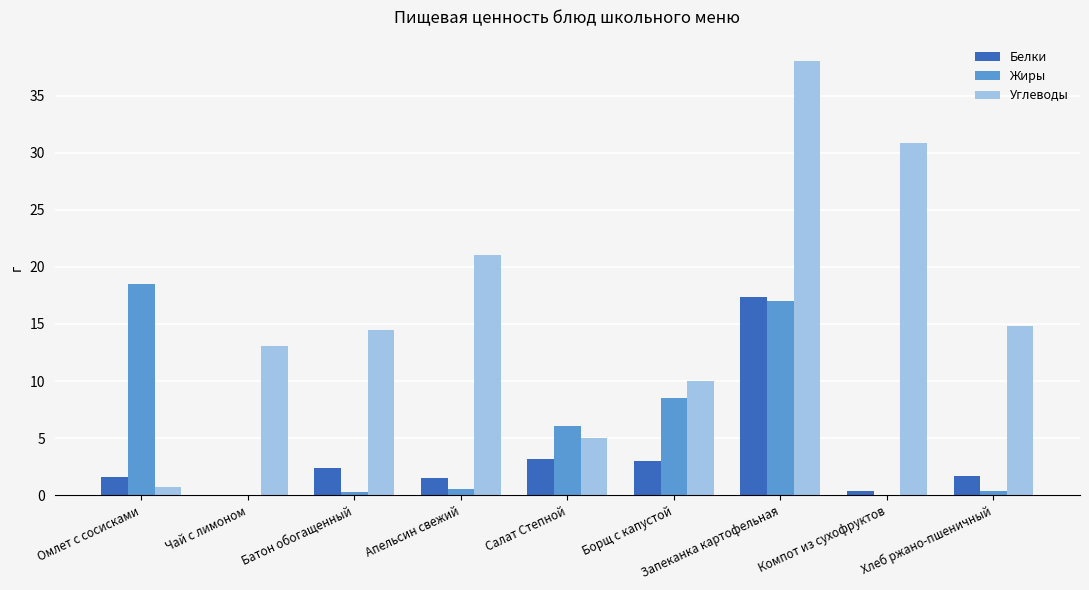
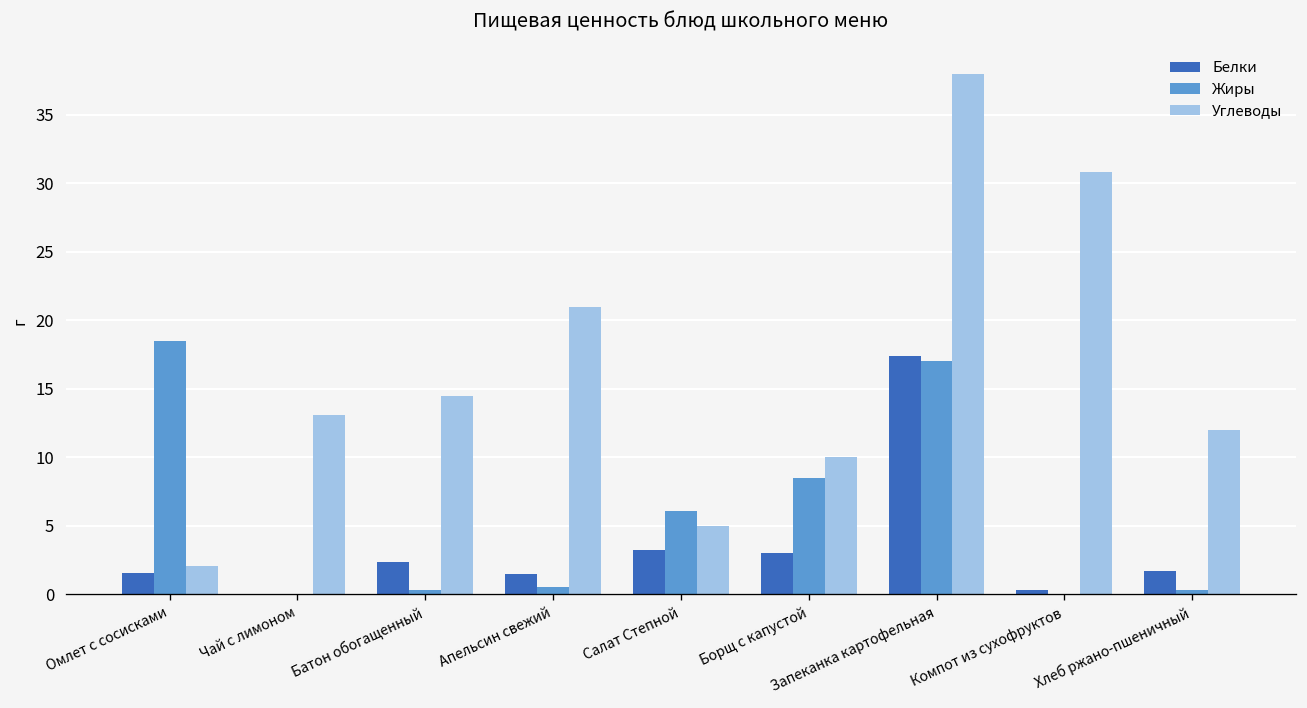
  {
    "Белки": {
      "Омлет с сосисками": 1.6,
      "Батон обогащенный": 2.4,
      "Апельсин свежий": 1.5,
      "Салат Степной": 3.2,
      "Борщ с капустой": 3.0,
      "Запеканка картофельная": 17.4,
      "Компот из сухофруктов": 0.3,
      "Хлеб ржано-пшеничный": 1.7
    },
    "Жиры": {
      "Омлет с сосисками": 18.5,
      "Чай с лимоном": 0.0,
      "Батон обогащенный": 0.3,
      "Апельсин свежий": 0.5,
      "Салат Степной": 6.1,
      "Борщ с капустой": 8.5,
      "Запеканка картофельная": 17.0,
      "Хлеб ржано-пшеничный": 0.3
    },
    "Углеводы": {
-     "Омлет с сосисками": 0.8,
+     "Омлет с сосисками": 2.0,
      "Чай с лимоном": 13.1,
      "Батон обогащенный": 14.5,
      "Апельсин свежий": 21.0,
      "Салат Степной": 5.0,
      "Борщ с капустой": 10.0,
      "Запеканка картофельная": 38.0,
      "Компот из сухофруктов": 30.8,
-     "Хлеб ржано-пшеничный": 14.8
+     "Хлеб ржано-пшеничный": 12.0
    }
  }
